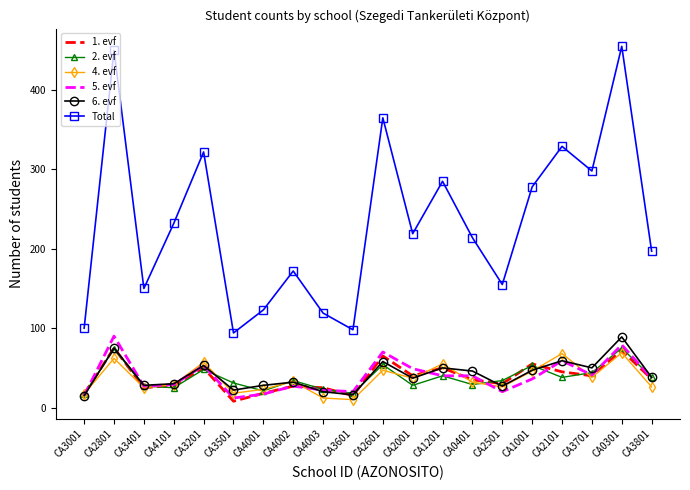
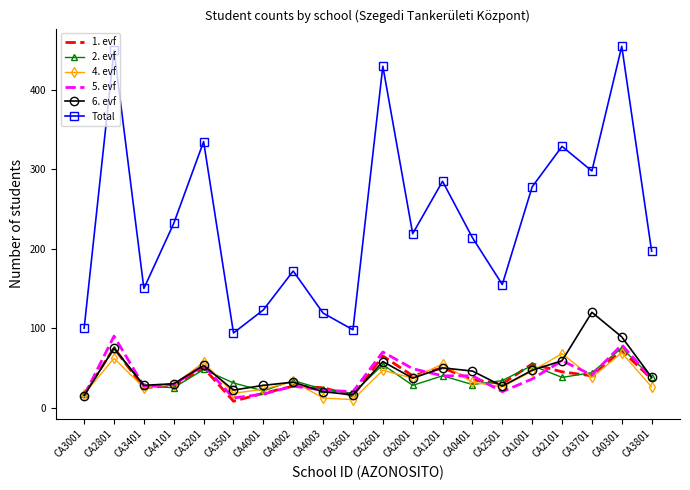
  {
    "1. evf": {
      "CA3501": 10,
      "CA2601": 70,
      "CA2101": 50
    },
    "2. evf": {
      "CA3501": 30,
      "CA2601": 50,
      "CA2001": 30,
      "CA2501": 30,
      "CA2101": 40
    },
    "4. evf": {
      "CA2801": 60,
      "CA3201": 60,
      "CA3501": 20,
      "CA4003": 10,
      "CA3601": 10,
      "CA2601": 50,
      "CA1201": 60,
      "CA2101": 70,
      "CA3801": 30
    },
    "5. evf": {
      "CA2801": 90,
      "CA3501": 10,
      "CA2601": 70,
      "CA2001": 50,
      "CA0401": 40,
      "CA2501": 20,
      "CA1001": 40,
      "CA0301": 80
    },
    "6. evf": {
      "CA3501": 20,
      "CA4001": 30,
      "CA2601": 60,
      "CA0401": 50,
-     "CA3701": 50,
+     "CA3701": 120,
      "CA0301": 90
    },
    "Total": {
      "CA3001": 100,
      "CA3401": 150,
      "CA4101": 230,
-     "CA3201": 320,
+     "CA3201": 340,
      "CA3501": 90,
      "CA4001": 120,
      "CA4002": 170,
      "CA4003": 120,
      "CA3601": 100,
-     "CA2601": 370,
+     "CA2601": 430,
      "CA2001": 220,
      "CA1201": 290,
      "CA0401": 210,
      "CA2501": 160,
      "CA1001": 280,
      "CA2101": 330,
      "CA3701": 300,
      "CA0301": 460,
      "CA3801": 200
    }
  }
